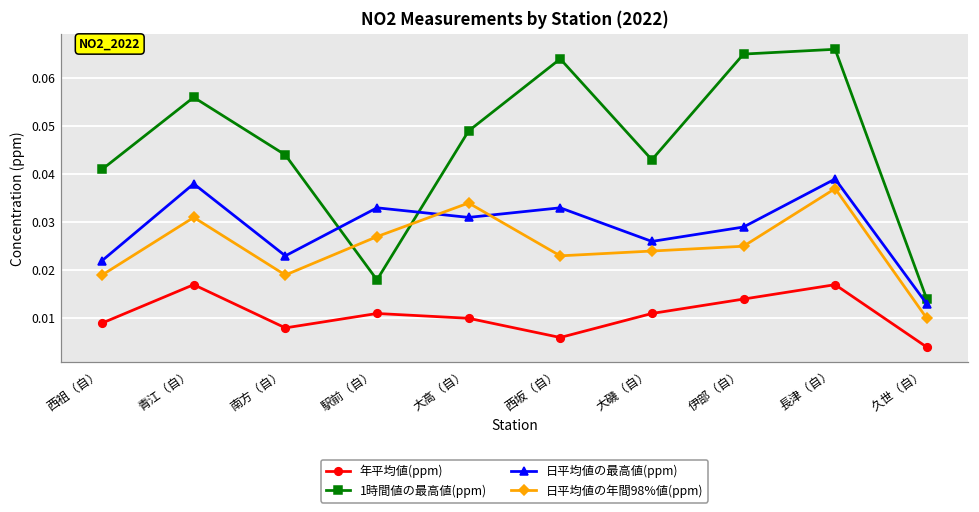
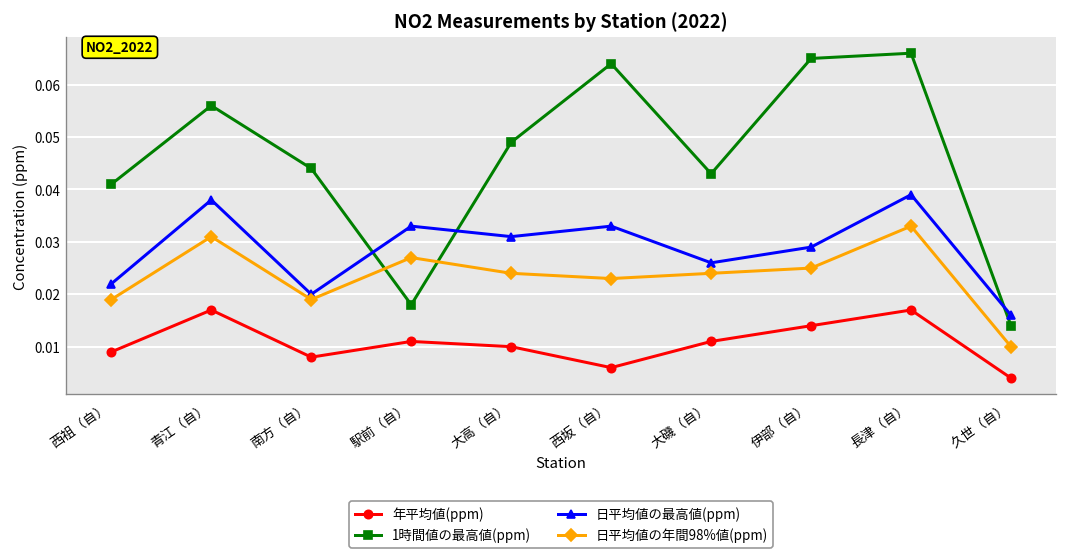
  {
    "年平均値(ppm)": {
      "西祖（自）": 0.009,
      "青江（自）": 0.017,
      "南方（自）": 0.008,
      "駅前（自）": 0.011,
      "大高（自）": 0.010,
      "西坂（自）": 0.006,
      "大磯（自）": 0.011,
      "伊部（自）": 0.014,
      "長津（自）": 0.017,
      "久世（自）": 0.004
    },
    "1時間値の最高値(ppm)": {
      "西祖（自）": 0.041,
      "青江（自）": 0.056,
      "南方（自）": 0.044,
      "駅前（自）": 0.018,
      "大高（自）": 0.049,
      "西坂（自）": 0.064,
      "大磯（自）": 0.043,
      "伊部（自）": 0.065,
      "長津（自）": 0.066,
      "久世（自）": 0.014
    },
    "日平均値の最高値(ppm)": {
      "西祖（自）": 0.022,
      "青江（自）": 0.038,
-     "南方（自）": 0.023,
+     "南方（自）": 0.020,
      "駅前（自）": 0.033,
      "大高（自）": 0.031,
      "西坂（自）": 0.033,
      "大磯（自）": 0.026,
      "伊部（自）": 0.029,
      "長津（自）": 0.039,
-     "久世（自）": 0.013
+     "久世（自）": 0.016
    },
    "日平均値の年間98%値(ppm)": {
      "西祖（自）": 0.019,
      "青江（自）": 0.031,
      "南方（自）": 0.019,
      "駅前（自）": 0.027,
-     "大高（自）": 0.034,
+     "大高（自）": 0.024,
      "西坂（自）": 0.023,
      "大磯（自）": 0.024,
      "伊部（自）": 0.025,
-     "長津（自）": 0.037,
+     "長津（自）": 0.033,
      "久世（自）": 0.010
    }
  }
